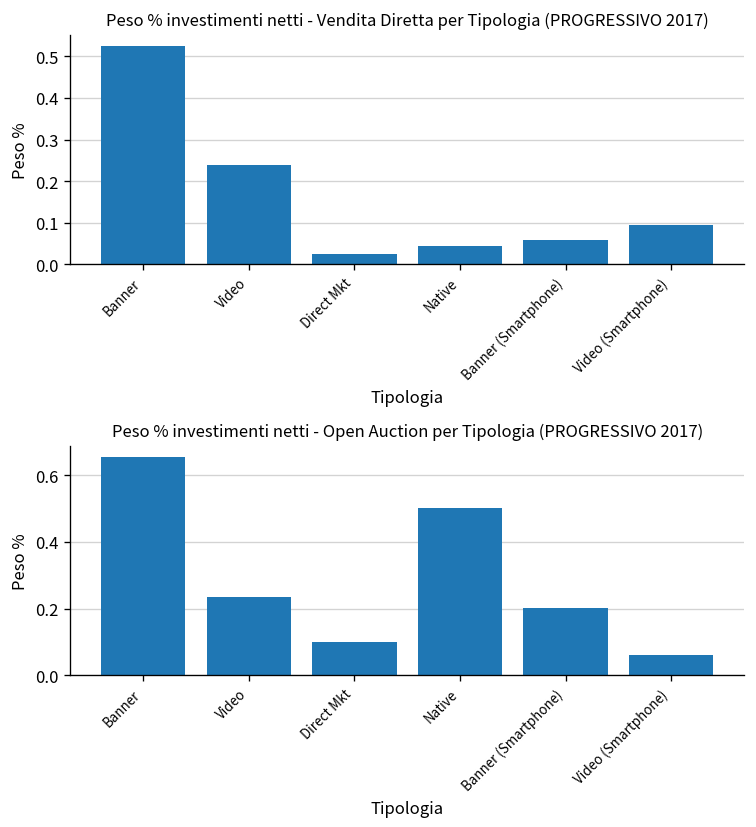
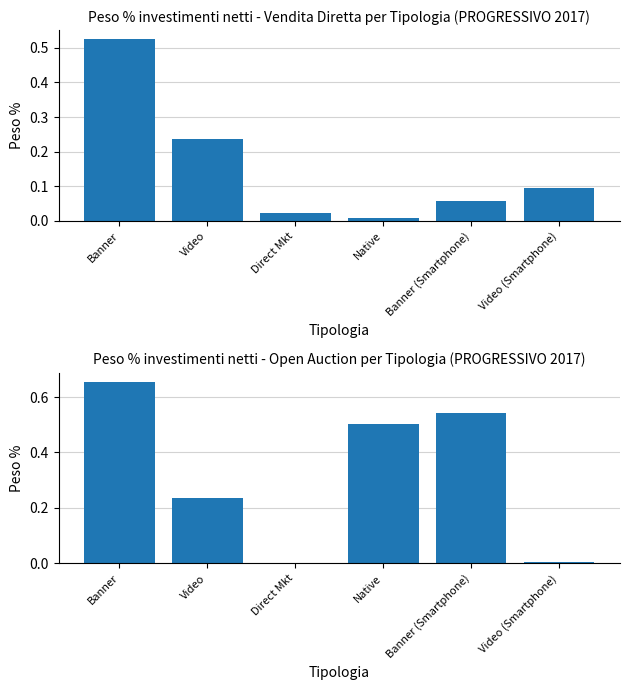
  {
    "Peso % investimenti netti - Vendita Diretta per Tipologia (PROGRESSIVO 2017)": {
      "Banner": 0.53,
      "Video": 0.24,
      "Direct Mkt": 0.02,
-     "Native": 0.04,
+     "Native": 0.01,
      "Banner (Smartphone)": 0.06,
      "Video (Smartphone)": 0.09
    },
    "Peso % investimenti netti - Open Auction per Tipologia (PROGRESSIVO 2017)": {
      "Banner": 0.66,
      "Video": 0.24,
-     "Direct Mkt": 0.1,
+     "Direct Mkt": 0.0,
      "Native": 0.50,
-     "Banner (Smartphone)": 0.20,
-     "Video (Smartphone)": 0.06
+     "Banner (Smartphone)": 0.54,
+     "Video (Smartphone)": 0.00
    }
  }
